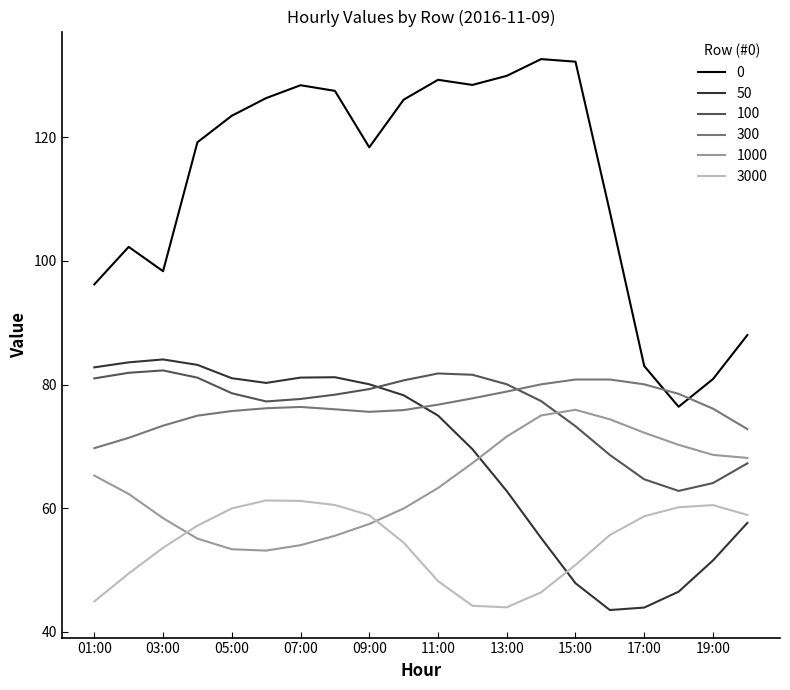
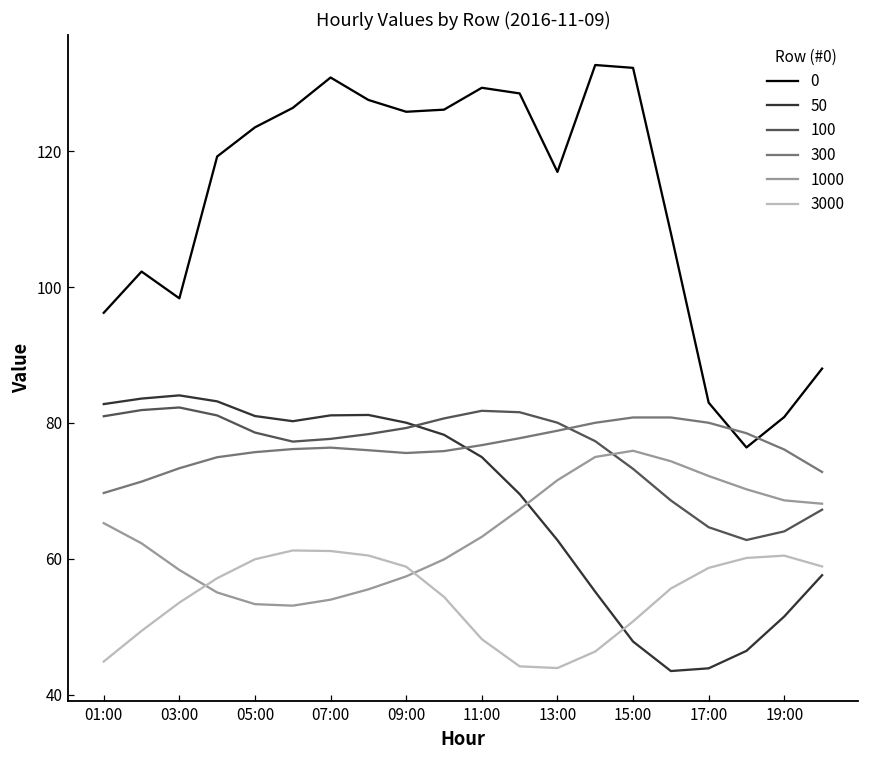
  {
    "0": {
      "01:00": 96,
      "03:00": 98,
      "05:00": 124,
-     "07:00": 128,
-     "09:00": 118,
+     "07:00": 131,
+     "09:00": 126,
      "11:00": 129,
-     "13:00": 130,
+     "13:00": 117,
      "15:00": 132,
      "17:00": 83,
      "19:00": 81
    }
  }
